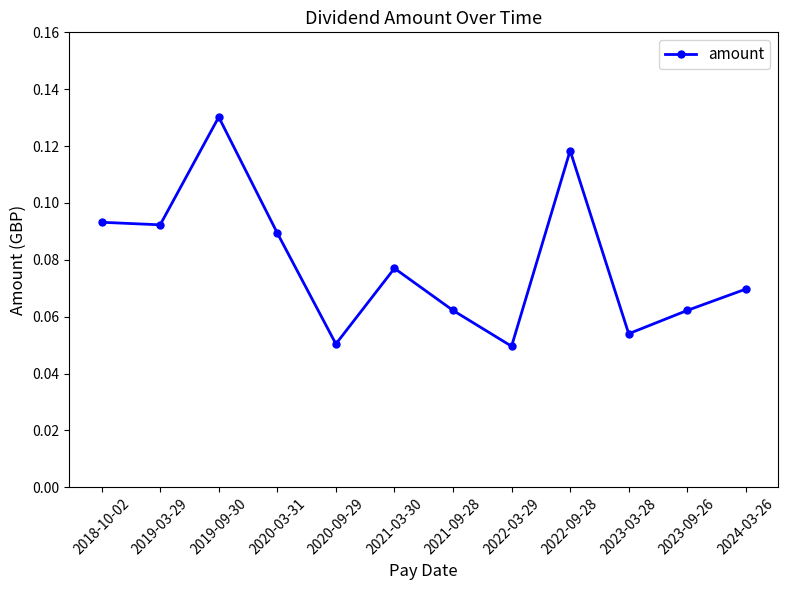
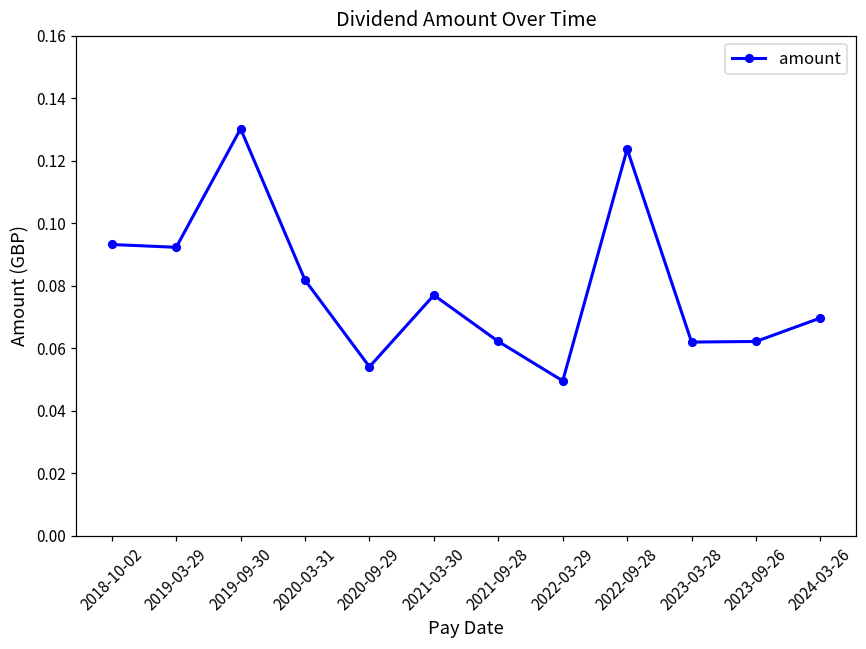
  {
    "2018-10-02": 0.093,
    "2019-03-29": 0.092,
    "2019-09-30": 0.130,
-   "2020-03-31": 0.089,
-   "2020-09-29": 0.050,
+   "2020-03-31": 0.082,
+   "2020-09-29": 0.054,
    "2021-03-30": 0.077,
    "2021-09-28": 0.062,
    "2022-03-29": 0.050,
-   "2022-09-28": 0.118,
-   "2023-03-28": 0.054,
+   "2022-09-28": 0.124,
+   "2023-03-28": 0.062,
    "2023-09-26": 0.062,
    "2024-03-26": 0.070
  }
